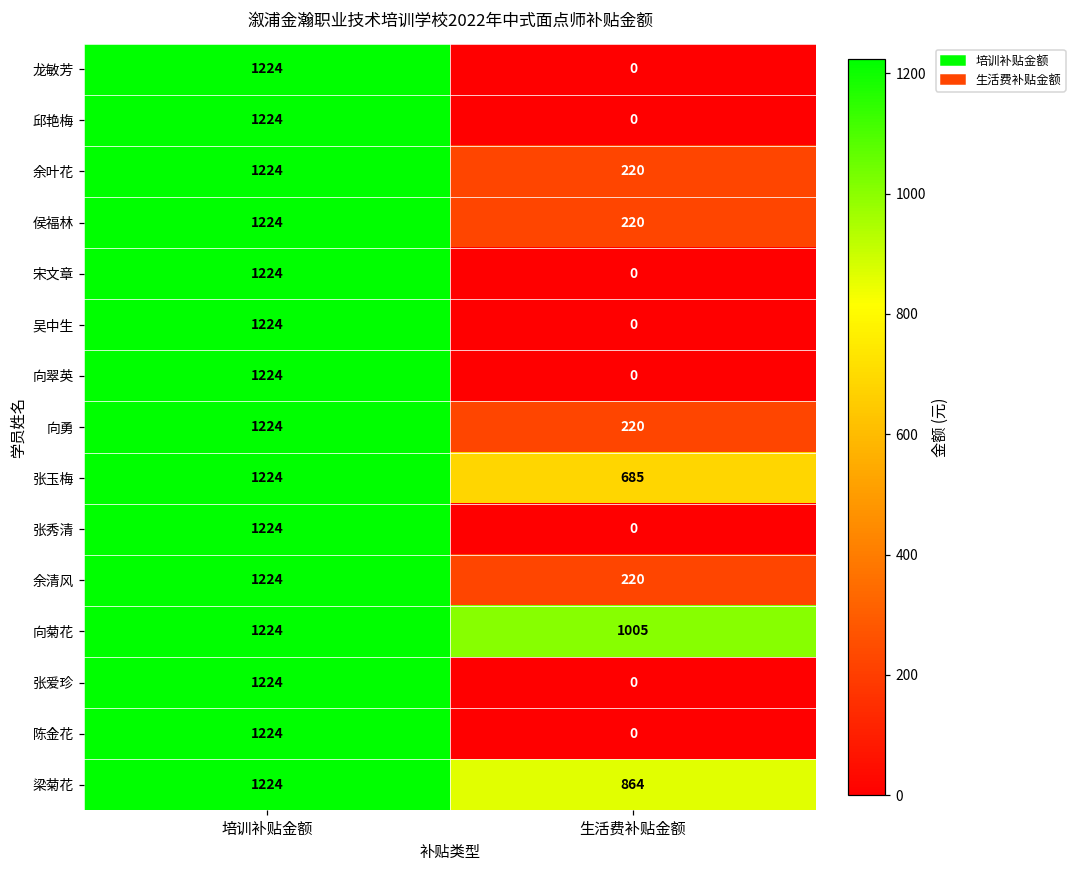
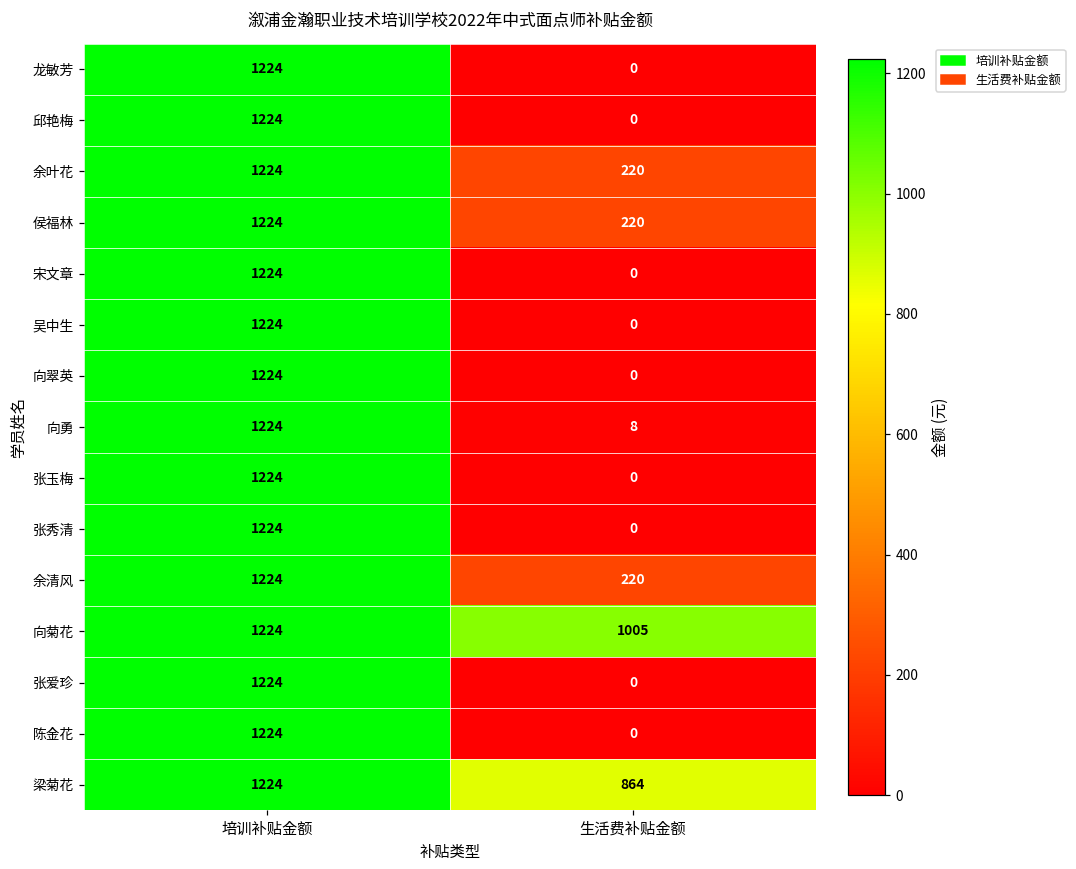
  {
    "龙敏芳": {
      "培训补贴金额": 1224,
      "生活费补贴金额": 0
    },
    "邱艳梅": {
      "培训补贴金额": 1224,
      "生活费补贴金额": 0
    },
    "余叶花": {
      "培训补贴金额": 1224,
      "生活费补贴金额": 220
    },
    "侯福林": {
      "培训补贴金额": 1224,
      "生活费补贴金额": 220
    },
    "宋文章": {
      "培训补贴金额": 1224,
      "生活费补贴金额": 0
    },
    "吴中生": {
      "培训补贴金额": 1224,
      "生活费补贴金额": 0
    },
    "向翠英": {
      "培训补贴金额": 1224,
      "生活费补贴金额": 0
    },
    "向勇": {
      "培训补贴金额": 1224,
-     "生活费补贴金额": 220
+     "生活费补贴金额": 8
    },
    "张玉梅": {
      "培训补贴金额": 1224,
-     "生活费补贴金额": 685
+     "生活费补贴金额": 0
    },
    "张秀清": {
      "培训补贴金额": 1224,
      "生活费补贴金额": 0
    },
    "余清风": {
      "培训补贴金额": 1224,
      "生活费补贴金额": 220
    },
    "向菊花": {
      "培训补贴金额": 1224,
      "生活费补贴金额": 1005
    },
    "张爱珍": {
      "培训补贴金额": 1224,
      "生活费补贴金额": 0
    },
    "陈金花": {
      "培训补贴金额": 1224,
      "生活费补贴金额": 0
    },
    "梁菊花": {
      "培训补贴金额": 1224,
      "生活费补贴金额": 864
    }
  }
